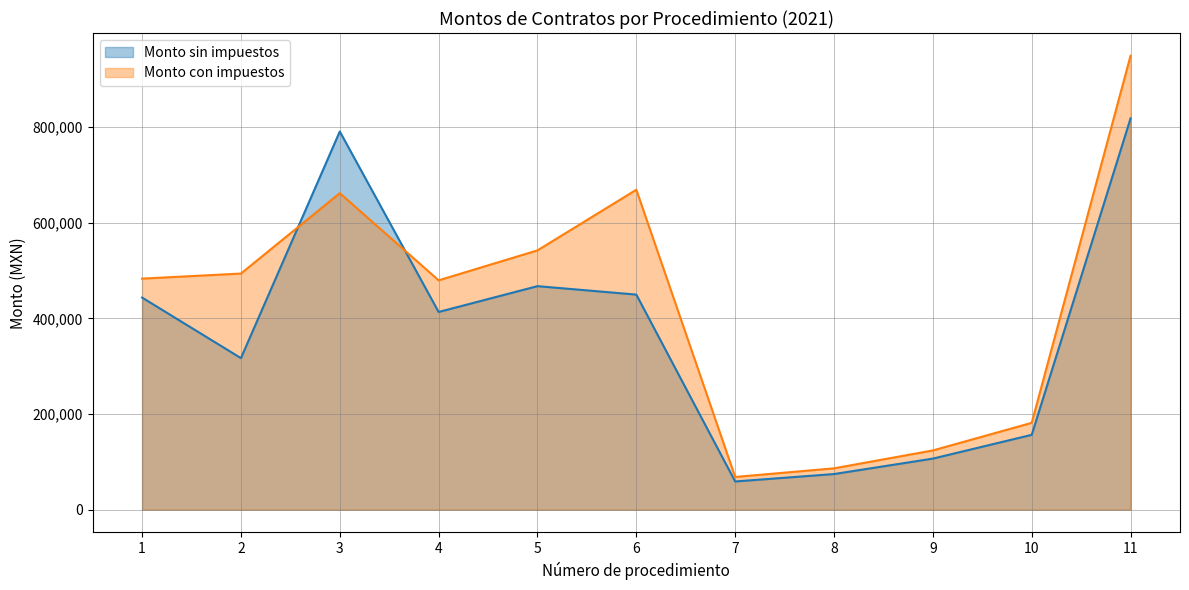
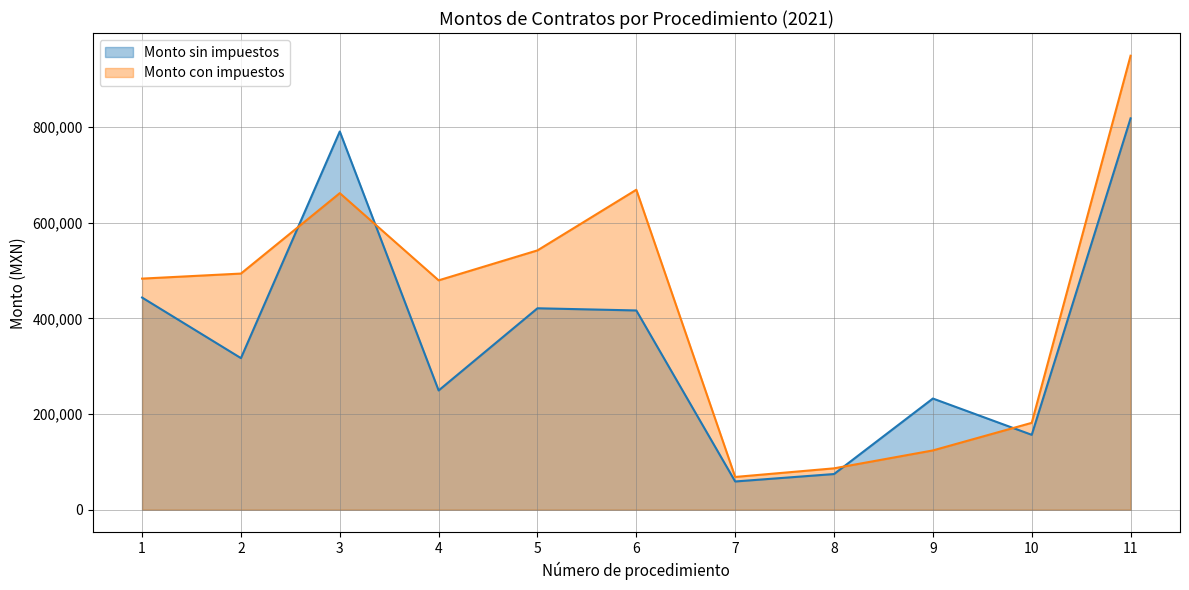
  {
    "Monto sin impuestos": {
      "1": "440,000",
      "2": "320,000",
      "3": "790,000",
-     "4": "410,000",
-     "5": "470,000",
-     "6": "450,000",
+     "4": "250,000",
+     "5": "420,000",
+     "6": "420,000",
      "7": "60,000",
      "8": "70,000",
-     "9": "110,000",
+     "9": "230,000",
      "10": "160,000",
      "11": "820,000"
    },
    "Monto con impuestos": {
      "1": "480,000",
      "2": "490,000",
      "3": "660,000",
      "4": "480,000",
      "5": "540,000",
      "6": "670,000",
      "7": "70,000",
      "8": "90,000",
      "9": "120,000",
      "10": "180,000",
      "11": "950,000"
    }
  }
